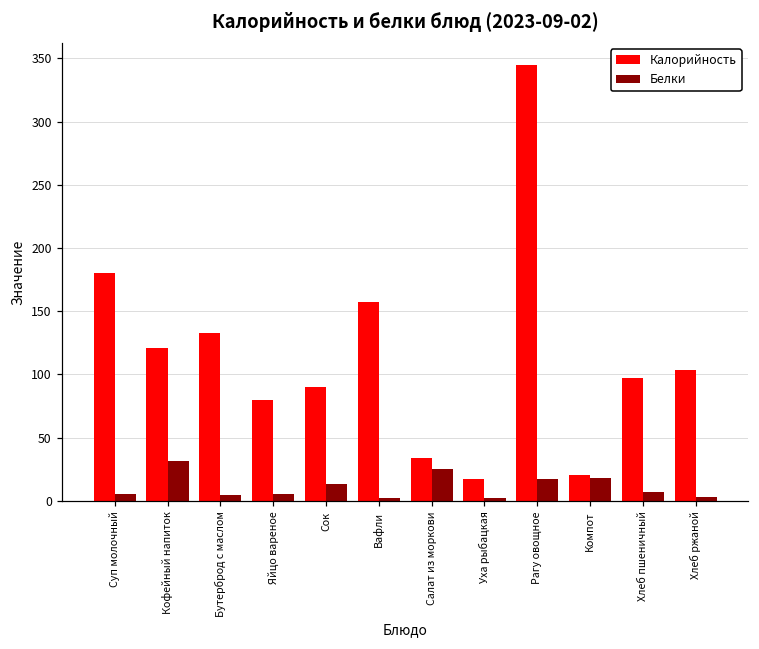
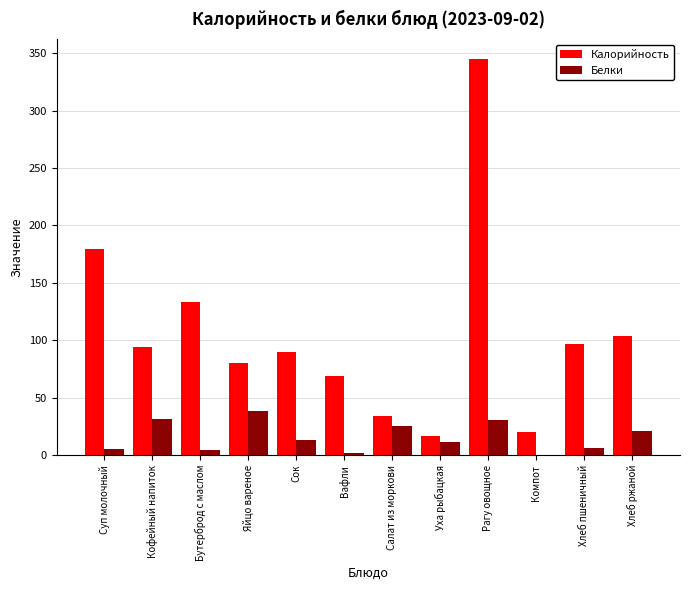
  {
    "Калорийность": {
      "Суп молочный": 180,
-     "Кофейный напиток": 121,
+     "Кофейный напиток": 94,
      "Бутерброд с маслом": 133,
      "Яйцо вареное": 80,
      "Сок": 90,
-     "Вафли": 157,
+     "Вафли": 69,
      "Салат из моркови": 34,
      "Уха рыбацкая": 17,
      "Рагу овощное": 345,
      "Компот": 20,
      "Хлеб пшеничный": 97,
      "Хлеб ржаной": 104
    },
    "Белки": {
      "Суп молочный": 6,
      "Кофейный напиток": 31,
      "Бутерброд с маслом": 5,
-     "Яйцо вареное": 5,
+     "Яйцо вареное": 39,
      "Сок": 13,
      "Вафли": 2,
      "Салат из моркови": 25,
-     "Уха рыбацкая": 2,
-     "Рагу овощное": 18,
-     "Компот": 18,
+     "Уха рыбацкая": 11,
+     "Рагу овощное": 31,
+     "Компот": 1,
      "Хлеб пшеничный": 7,
-     "Хлеб ржаной": 3
+     "Хлеб ржаной": 21
    }
  }
